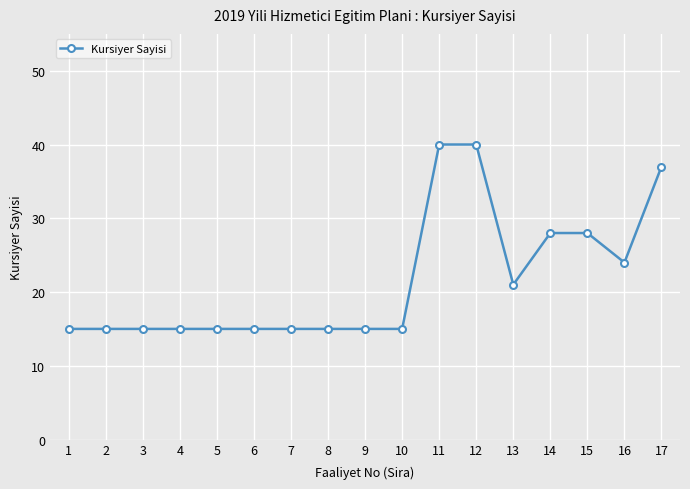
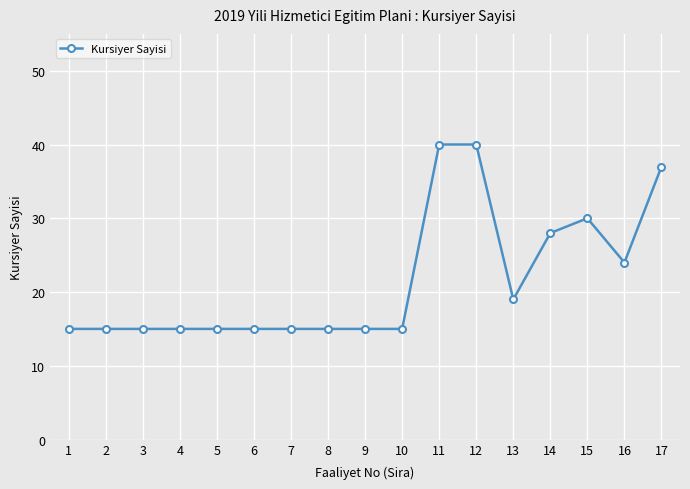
  {
    "1": 15,
    "2": 15,
    "3": 15,
    "4": 15,
    "5": 15,
    "6": 15,
    "7": 15,
    "8": 15,
    "9": 15,
    "10": 15,
    "11": 40,
    "12": 40,
-   "13": 21,
+   "13": 19,
    "14": 28,
-   "15": 28,
+   "15": 30,
    "16": 24,
    "17": 37
  }
